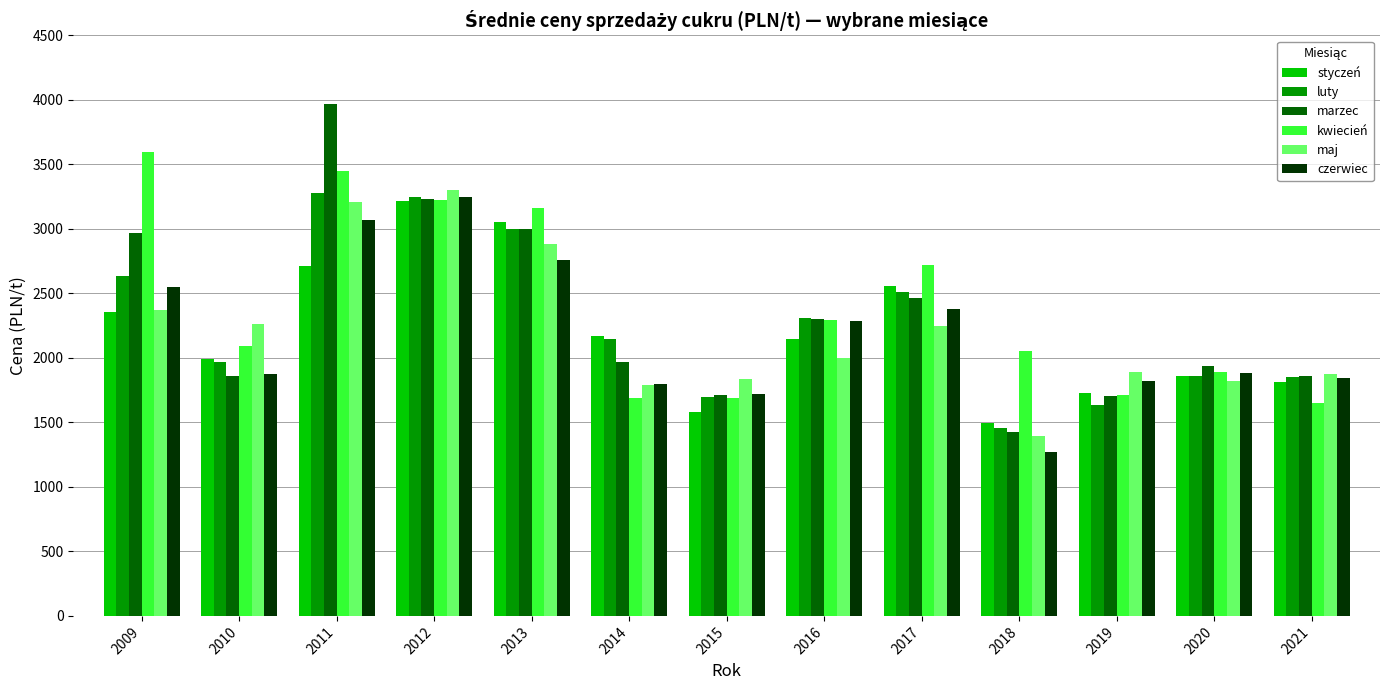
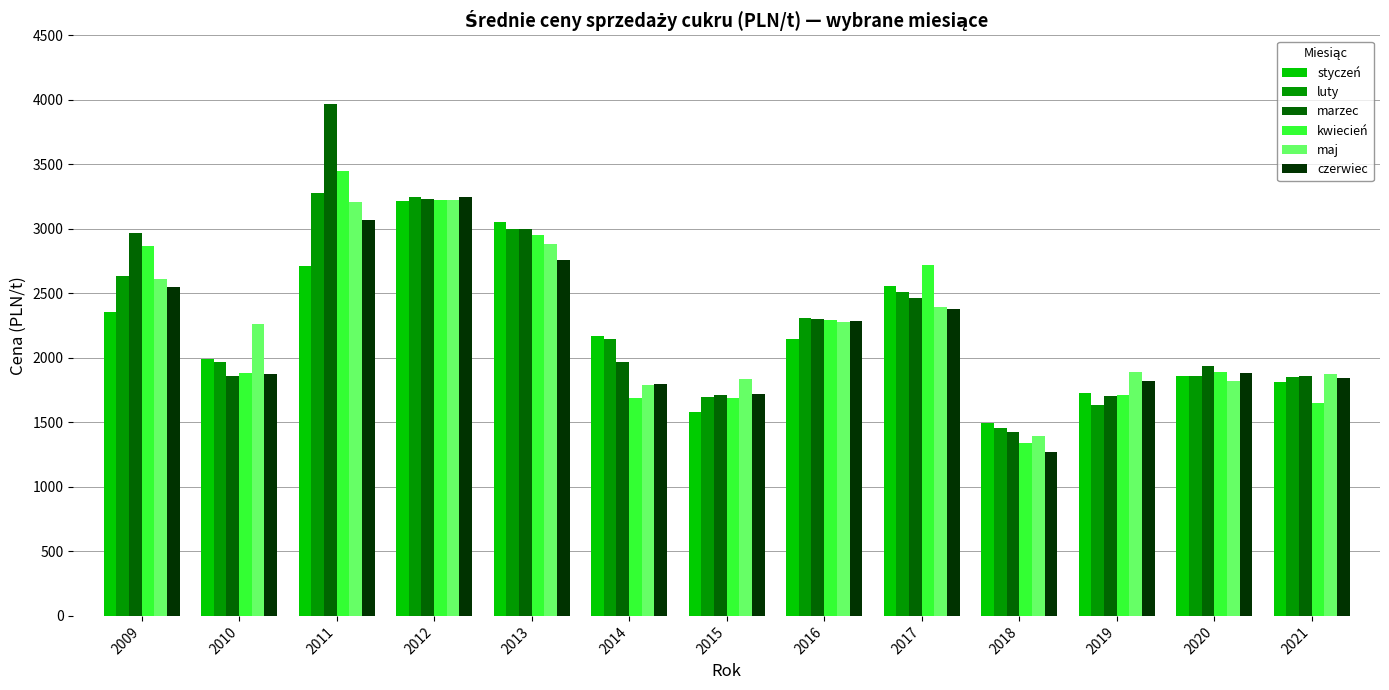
  {
    "kwiecień": {
-     "2009": 3600,
-     "2010": 2090,
+     "2009": 2870,
+     "2010": 1890,
      "2011": 3450,
      "2012": 3220,
-     "2013": 3160,
+     "2013": 2960,
      "2014": 1690,
      "2015": 1690,
      "2016": 2290,
      "2017": 2720,
-     "2018": 2050,
+     "2018": 1340,
      "2019": 1720,
      "2020": 1890,
      "2021": 1650
    },
    "maj": {
-     "2009": 2370,
+     "2009": 2620,
      "2010": 2260,
      "2011": 3210,
-     "2012": 3300,
+     "2012": 3220,
      "2013": 2880,
      "2014": 1790,
      "2015": 1840,
-     "2016": 2000,
-     "2017": 2250,
+     "2016": 2280,
+     "2017": 2390,
      "2018": 1400,
      "2019": 1890,
      "2020": 1820,
      "2021": 1870
    }
  }
